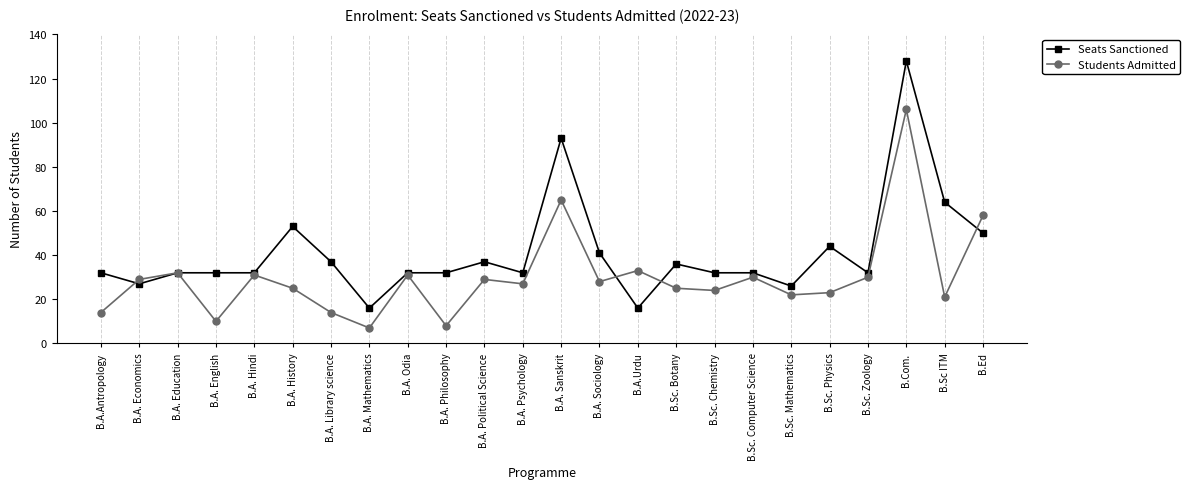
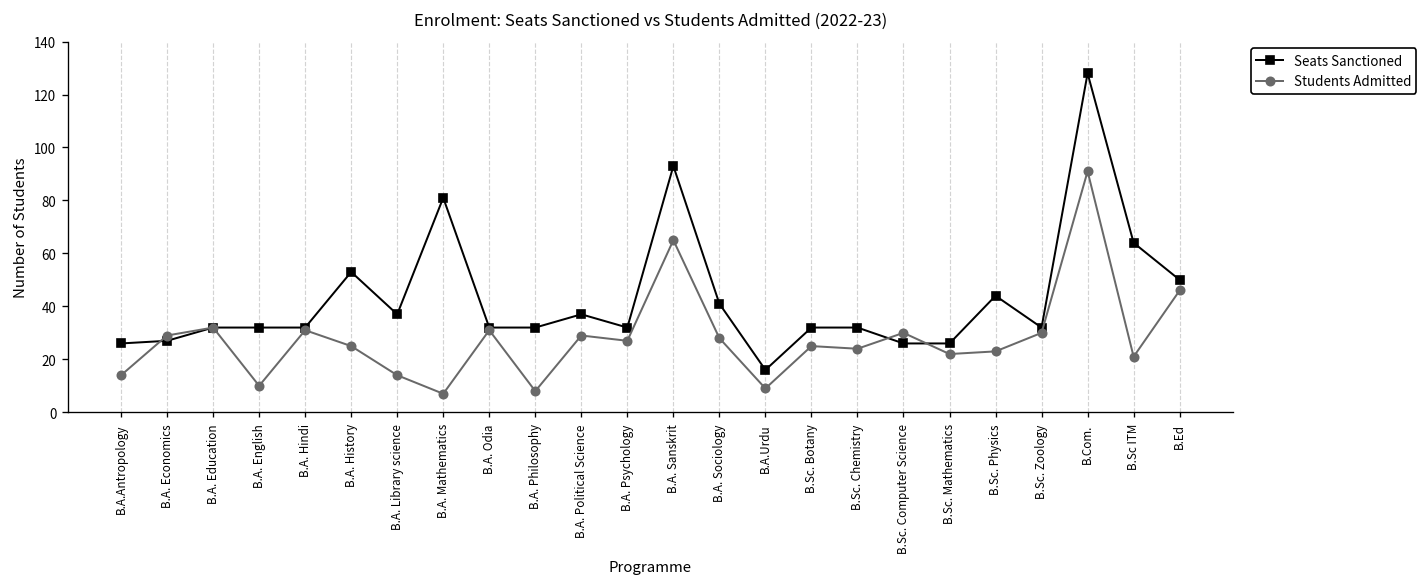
  {
    "Seats Sanctioned": {
-     "B.A.Antropology": 32,
+     "B.A.Antropology": 26,
      "B.A. Economics": 27,
      "B.A. English": 32,
      "B.A. History": 53,
      "B.A. Library science": 37,
-     "B.A. Mathematics": 16,
+     "B.A. Mathematics": 81,
      "B.A. Philosophy": 32,
      "B.A. Political Science": 37,
      "B.A. Psychology": 32,
      "B.A. Sanskrit": 93,
      "B.A. Sociology": 41,
      "B.A.Urdu": 16,
-     "B.Sc. Botany": 36,
+     "B.Sc. Botany": 32,
      "B.Sc. Chemistry": 32,
-     "B.Sc. Computer Science": 32,
+     "B.Sc. Computer Science": 26,
      "B.Sc. Mathematics": 26,
      "B.Sc. Physics": 44,
      "B.Sc. Zoology": 32,
      "B.Com.": 128,
      "B.Sc ITM": 64,
      "B.Ed": 50
    },
    "Students Admitted": {
      "B.A.Antropology": 14,
      "B.A. Economics": 29,
      "B.A. English": 10,
      "B.A. History": 25,
      "B.A. Library science": 14,
      "B.A. Mathematics": 7,
      "B.A. Philosophy": 8,
      "B.A. Political Science": 29,
      "B.A. Psychology": 27,
      "B.A. Sanskrit": 65,
      "B.A. Sociology": 28,
-     "B.A.Urdu": 33,
+     "B.A.Urdu": 9,
      "B.Sc. Botany": 25,
      "B.Sc. Chemistry": 24,
      "B.Sc. Computer Science": 30,
      "B.Sc. Mathematics": 22,
      "B.Sc. Physics": 23,
      "B.Sc. Zoology": 30,
-     "B.Com.": 106,
+     "B.Com.": 91,
      "B.Sc ITM": 21,
-     "B.Ed": 58
+     "B.Ed": 46
    }
  }
